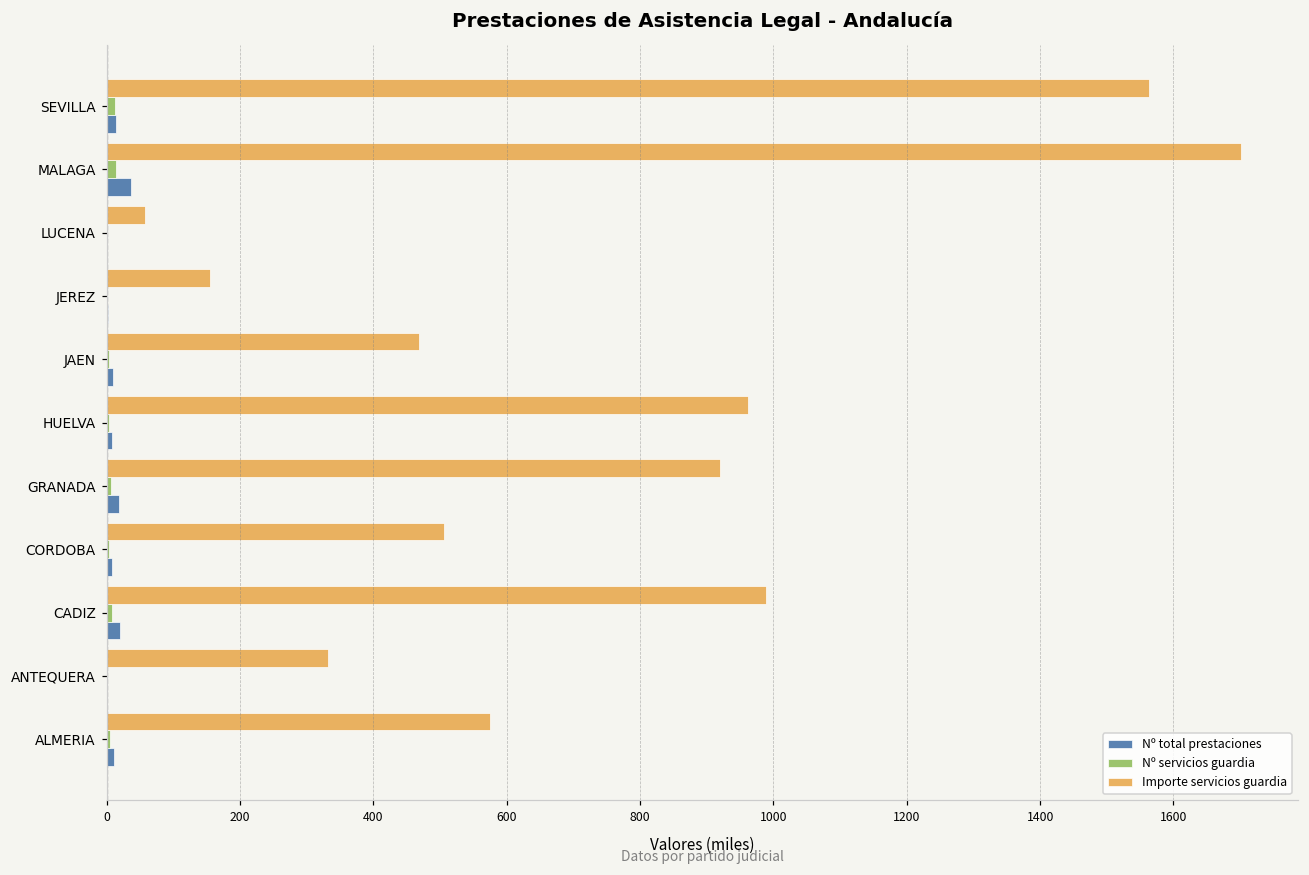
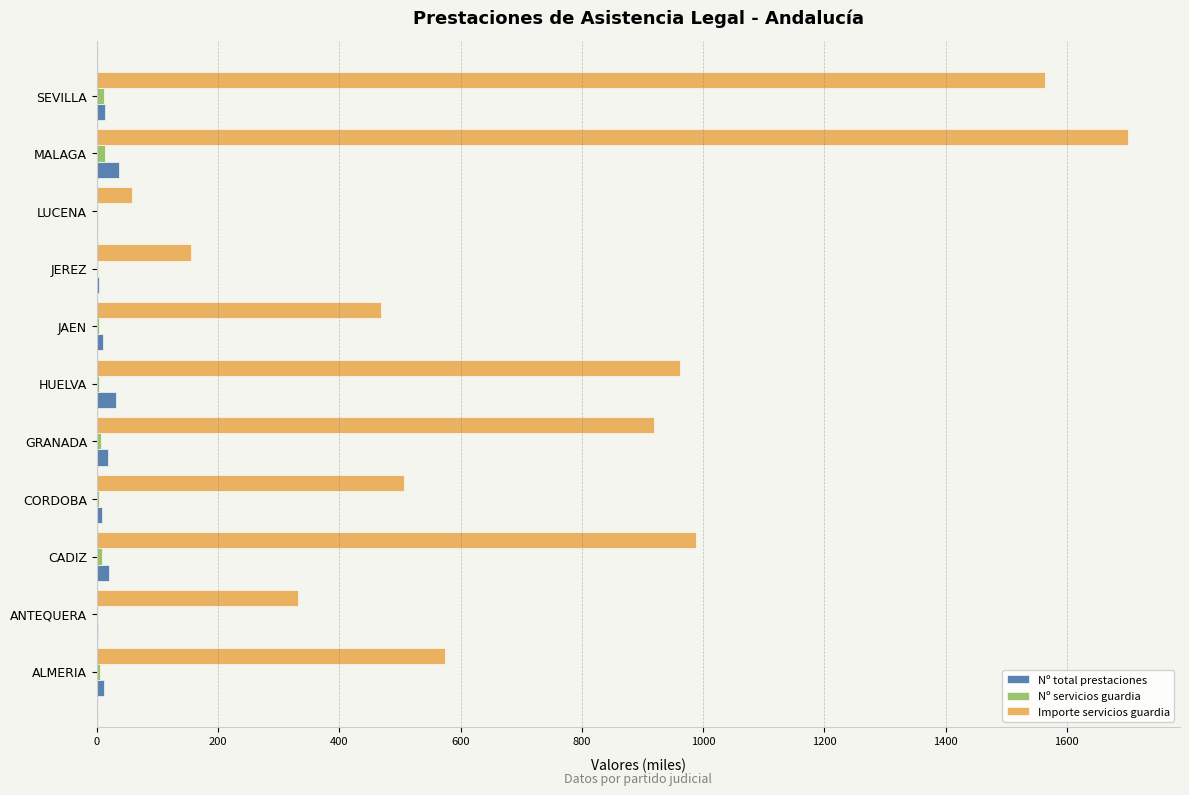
  {
    "Nº total prestaciones": {
      "SEVILLA": 10,
      "MALAGA": 40,
      "JAEN": 10,
-     "HUELVA": 10,
+     "HUELVA": 30,
      "GRANADA": 20,
      "CORDOBA": 10,
      "CADIZ": 20,
      "ALMERIA": 10
    },
    "Nº servicios guardia": {
      "SEVILLA": 10,
      "MALAGA": 10,
      "JAEN": 0,
      "GRANADA": 10,
      "CADIZ": 10,
      "ALMERIA": 0
    },
    "Importe servicios guardia": {
      "SEVILLA": 1560,
      "MALAGA": 1700,
      "LUCENA": 60,
      "JEREZ": 160,
      "JAEN": 470,
      "HUELVA": 960,
      "GRANADA": 920,
      "CORDOBA": 510,
      "CADIZ": 990,
      "ANTEQUERA": 330,
      "ALMERIA": 570
    }
  }
